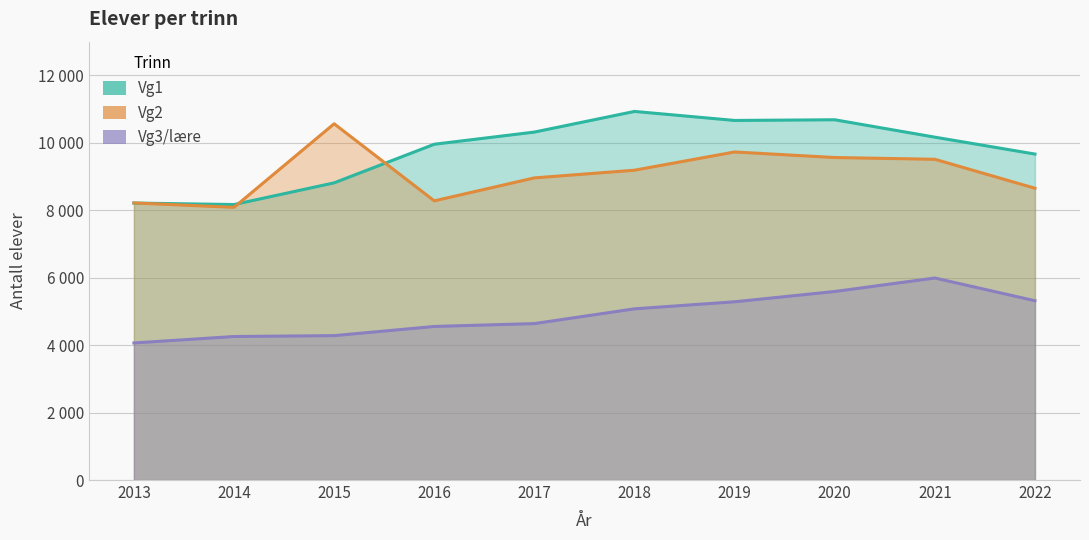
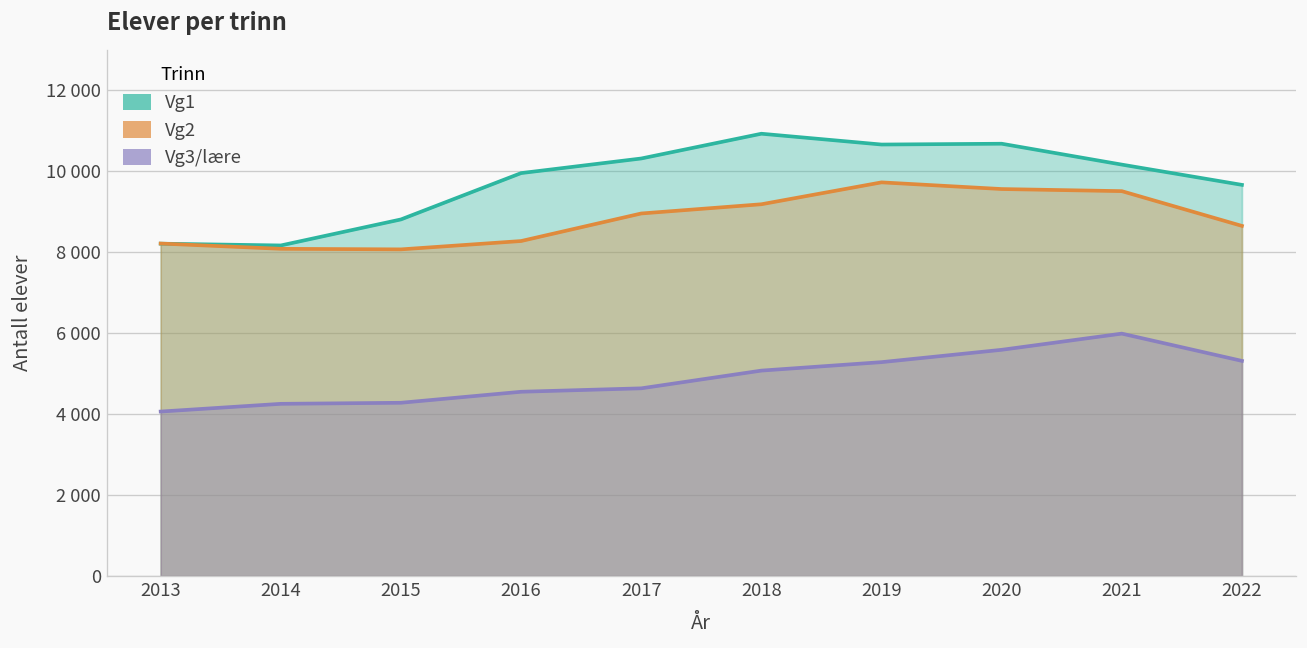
  {
    "Vg1": {
      "2014": 8200,
      "2015": 8800,
      "2016": 10000,
      "2017": 10300,
      "2018": 10900,
      "2019": 10700,
      "2020": 10700,
      "2021": 10200,
      "2022": 9700
    },
    "Vg2": {
      "2014": 8100,
-     "2015": 10600,
+     "2015": 8100,
      "2016": 8300,
      "2017": 9000,
      "2018": 9200,
      "2019": 9700,
      "2020": 9600,
      "2021": 9500,
      "2022": 8700
    },
    "Vg3/lære": {
      "2013": 4100,
      "2014": 4300,
      "2015": 4300,
      "2016": 4600,
      "2017": 4600,
      "2018": 5100,
      "2019": 5300,
      "2020": 5600,
      "2021": 6000,
      "2022": 5300
    }
  }
